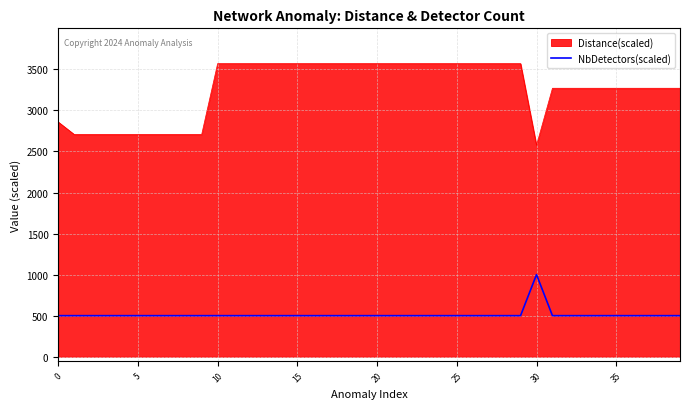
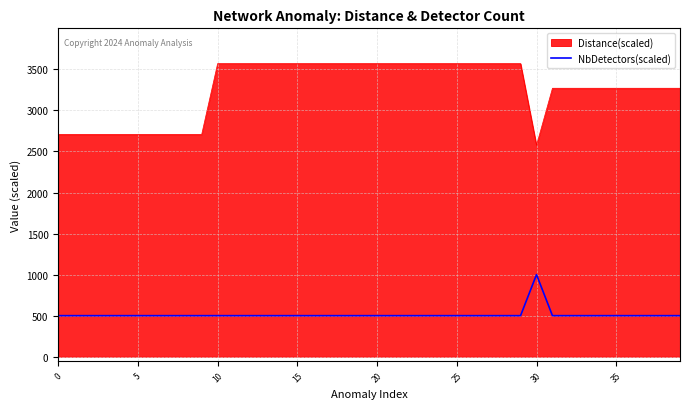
  {
    "Distance(scaled)": {
-     "0": 2900,
+     "0": 2700,
      "5": 2700,
      "10": 3600,
      "15": 3600,
      "20": 3600,
      "25": 3600,
      "30": 2600,
      "35": 3300
    },
    "NbDetectors(scaled)": {
      "0": 500,
      "5": 500,
      "10": 500,
      "15": 500,
      "20": 500,
      "25": 500,
      "30": 1000,
      "35": 500
    }
  }
